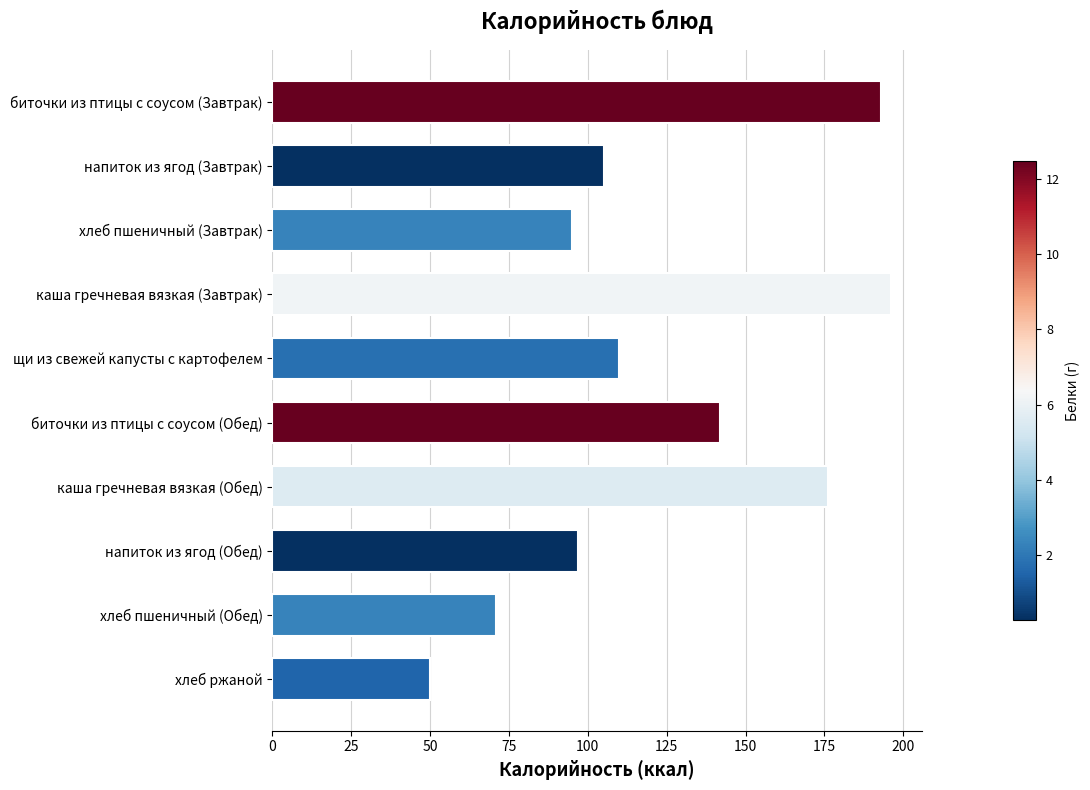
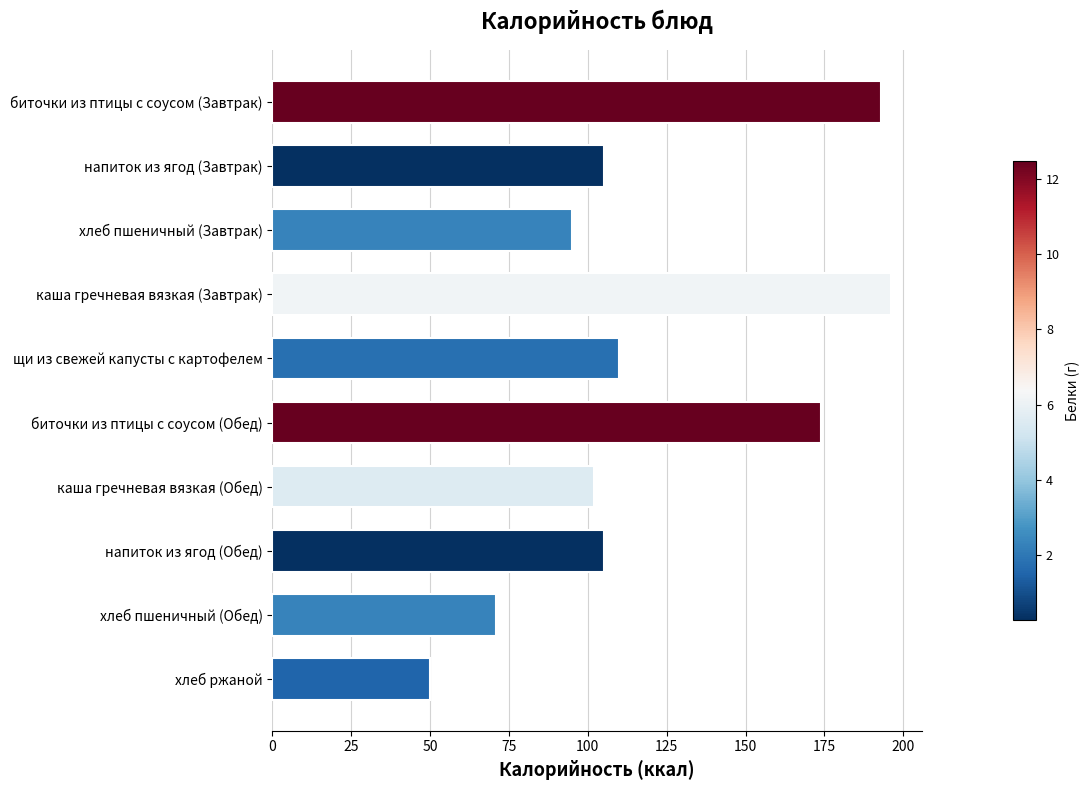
  {
    "биточки из птицы с соусом (Завтрак)": 193,
    "напиток из ягод (Завтрак)": 105,
    "хлеб пшеничный (Завтрак)": 95,
    "каша гречневая вязкая (Завтрак)": 196,
    "щи из свежей капусты с картофелем": 110,
-   "биточки из птицы с соусом (Обед)": 142,
-   "каша гречневая вязкая (Обед)": 176,
-   "напиток из ягод (Обед)": 97,
+   "биточки из птицы с соусом (Обед)": 174,
+   "каша гречневая вязкая (Обед)": 102,
+   "напиток из ягод (Обед)": 105,
    "хлеб пшеничный (Обед)": 71,
    "хлеб ржаной": 50
  }
